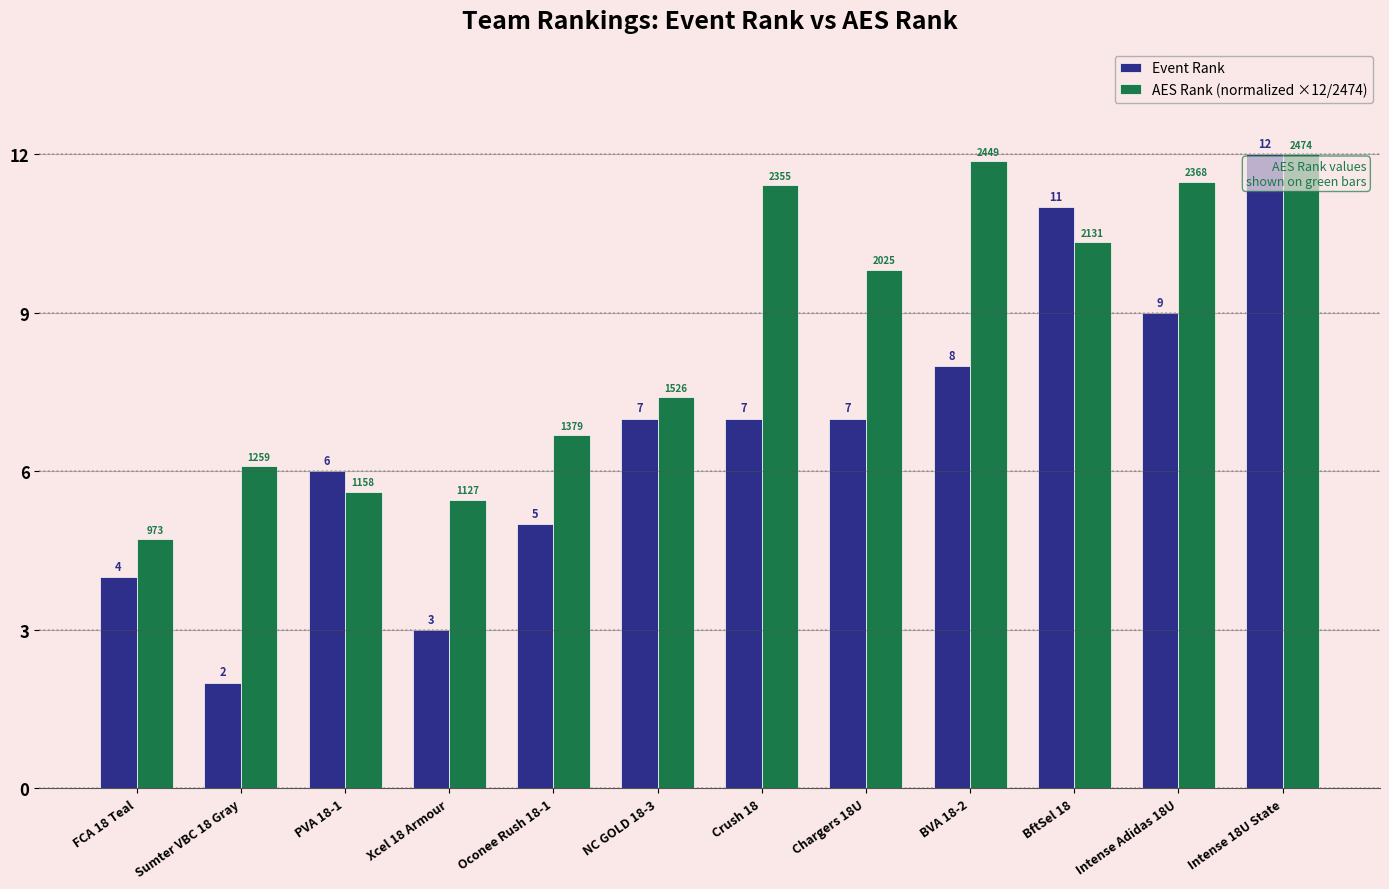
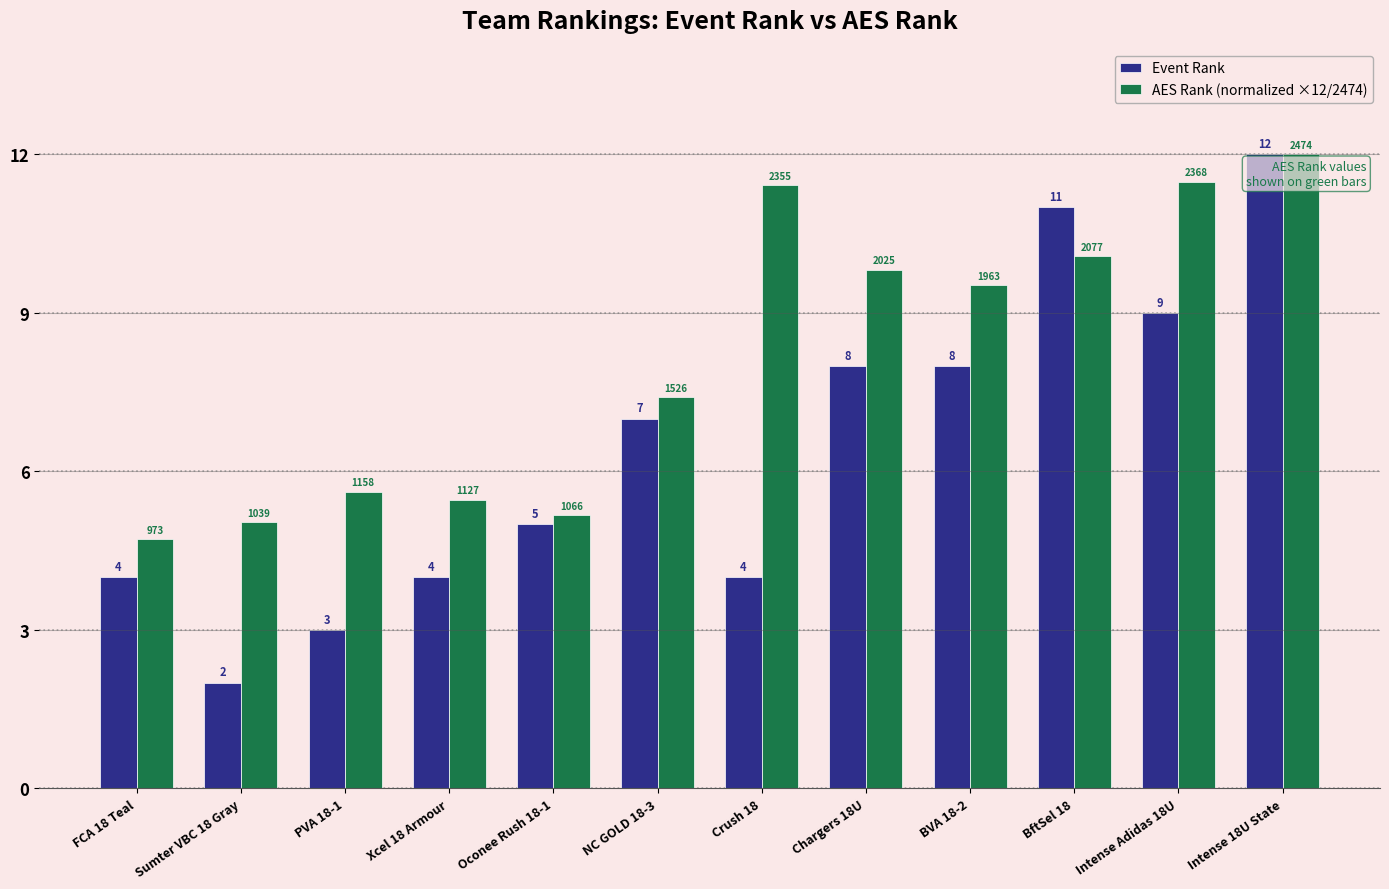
  {
    "Event Rank": {
      "FCA 18 Teal": 4,
      "Sumter VBC 18 Gray": 2,
-     "PVA 18-1": 6,
-     "Xcel 18 Armour": 3,
+     "PVA 18-1": 3,
+     "Xcel 18 Armour": 4,
      "Oconee Rush 18-1": 5,
      "NC GOLD 18-3": 7,
-     "Crush 18": 7,
-     "Chargers 18U": 7,
+     "Crush 18": 4,
+     "Chargers 18U": 8,
      "BVA 18-2": 8,
      "BftSel 18": 11,
      "Intense Adidas 18U": 9,
      "Intense 18U State": 12
    },
    "AES Rank (normalized ×12/2474)": {
-     "Sumter VBC 18 Gray": 1259,
-     "Oconee Rush 18-1": 1379,
-     "BVA 18-2": 2449,
-     "BftSel 18": 2131
+     "Sumter VBC 18 Gray": 1039,
+     "Oconee Rush 18-1": 1066,
+     "BVA 18-2": 1963,
+     "BftSel 18": 2077
    }
  }
